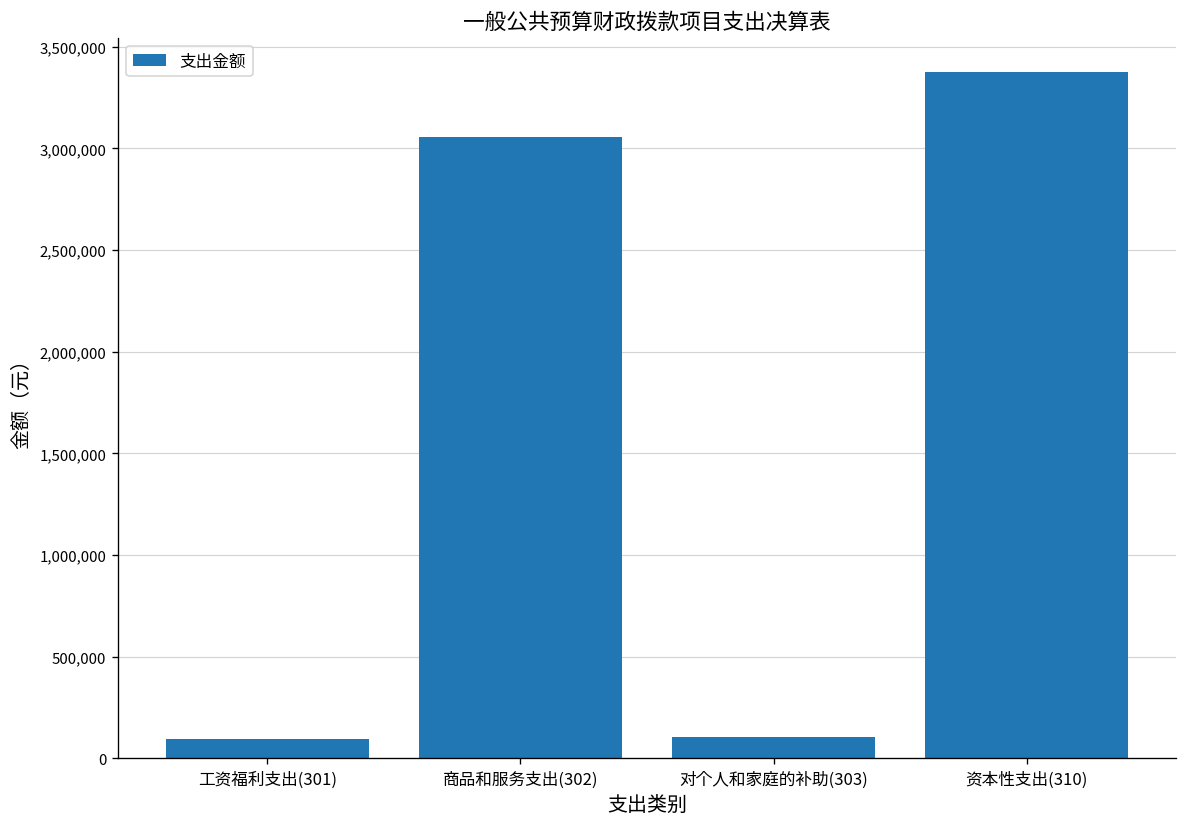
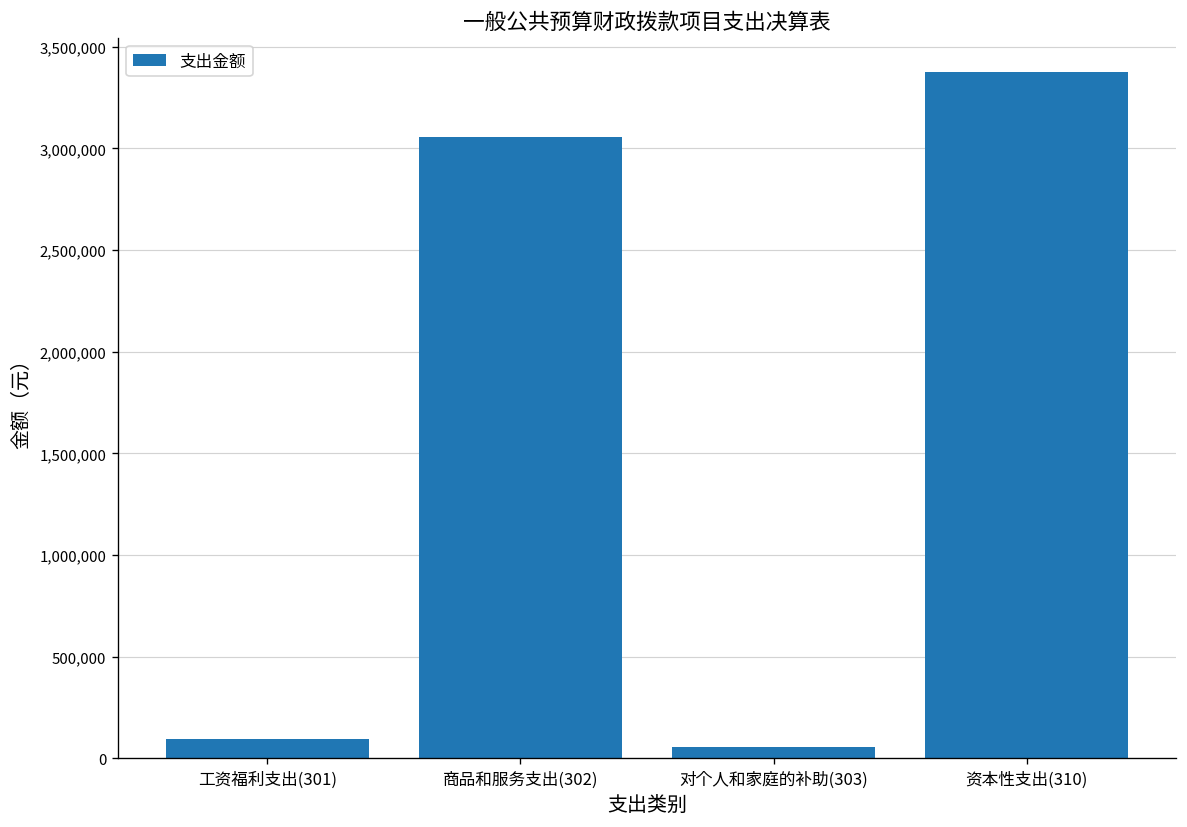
  {
    "工资福利支出(301)": "100,000",
    "商品和服务支出(302)": "3,050,000",
-   "对个人和家庭的补助(303)": "110,000",
+   "对个人和家庭的补助(303)": "60,000",
    "资本性支出(310)": "3,370,000"
  }
